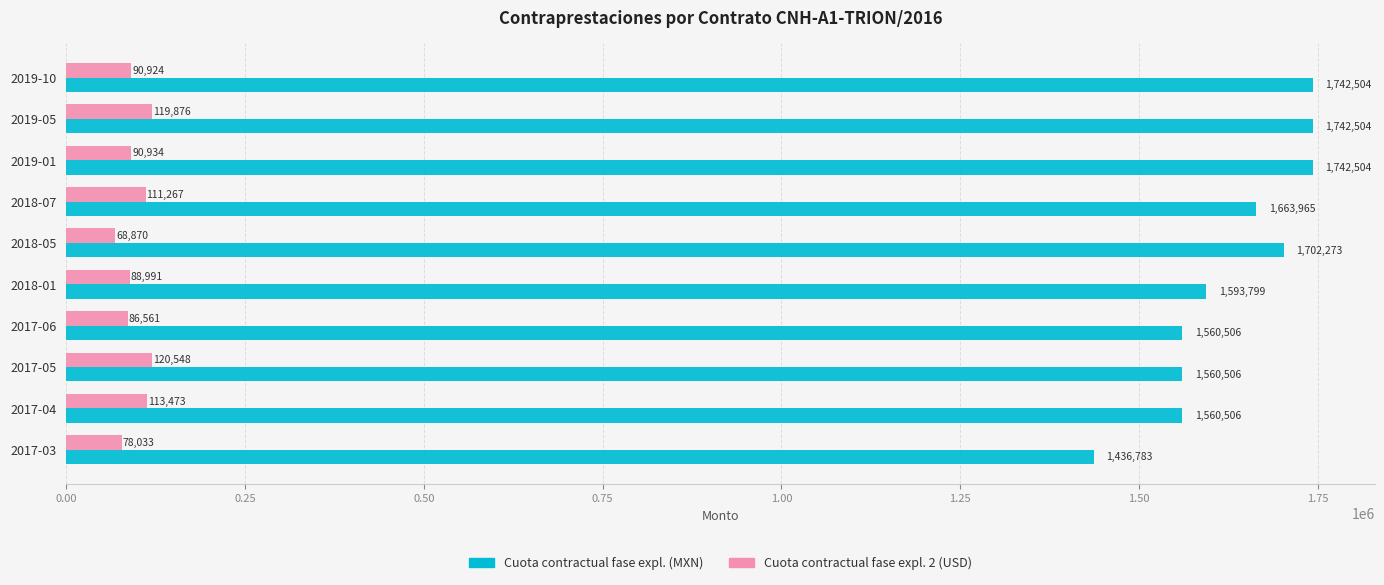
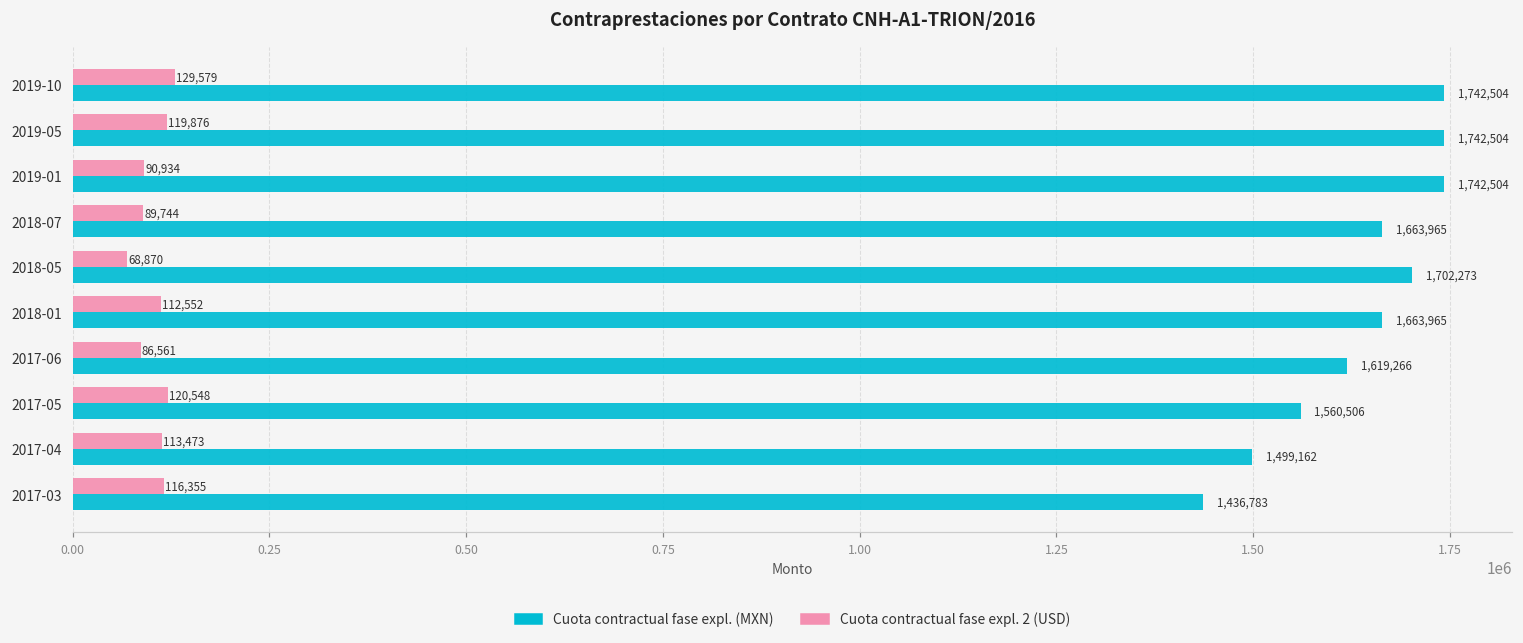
  {
    "Cuota contractual fase expl. (MXN)": {
      "2019-10": "1,742,504",
      "2019-05": "1,742,504",
      "2019-01": "1,742,504",
      "2018-07": "1,663,965",
      "2018-05": "1,702,273",
-     "2018-01": "1,593,799",
-     "2017-06": "1,560,506",
+     "2018-01": "1,663,965",
+     "2017-06": "1,619,266",
      "2017-05": "1,560,506",
-     "2017-04": "1,560,506",
+     "2017-04": "1,499,162",
      "2017-03": "1,436,783"
    },
    "Cuota contractual fase expl. 2 (USD)": {
-     "2019-10": "90,924",
+     "2019-10": "129,579",
      "2019-05": "119,876",
      "2019-01": "90,934",
-     "2018-07": "111,267",
+     "2018-07": "89,744",
      "2018-05": "68,870",
-     "2018-01": "88,991",
+     "2018-01": "112,552",
      "2017-06": "86,561",
      "2017-05": "120,548",
      "2017-04": "113,473",
-     "2017-03": "78,033"
+     "2017-03": "116,355"
    }
  }
